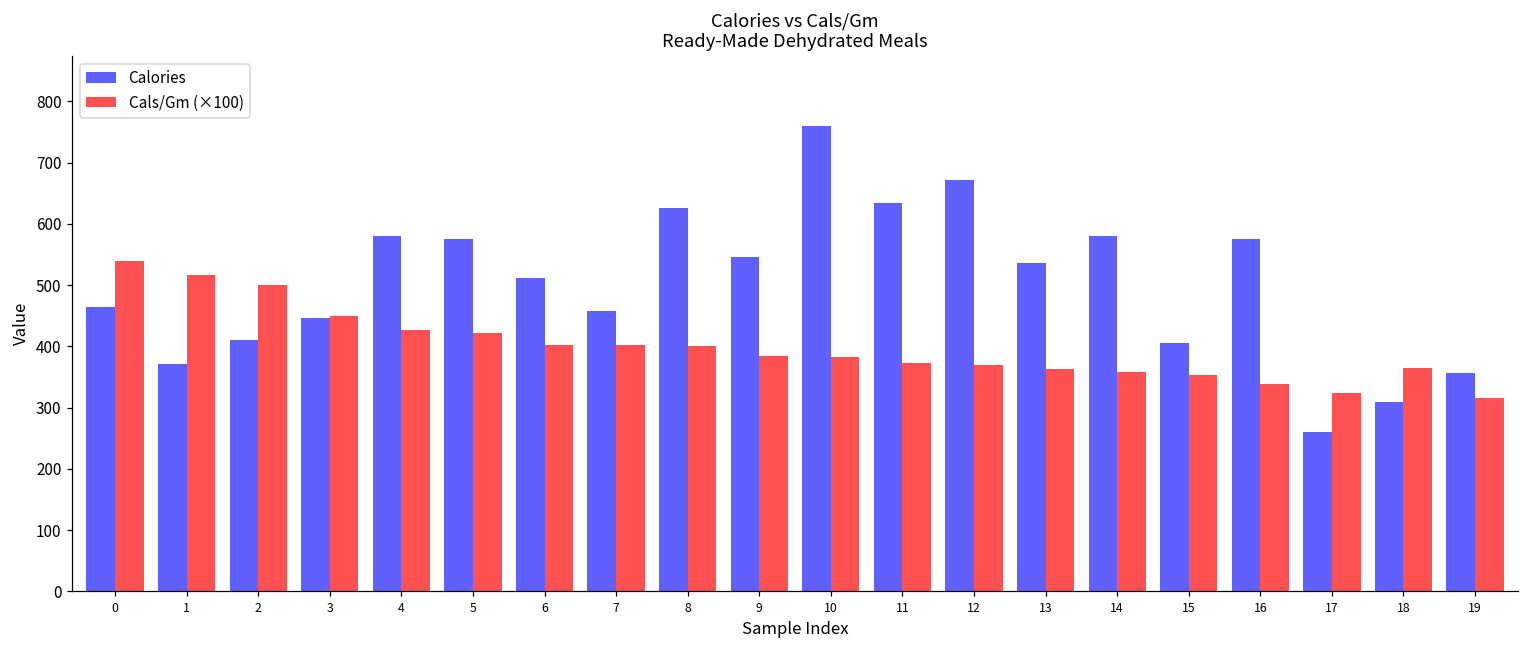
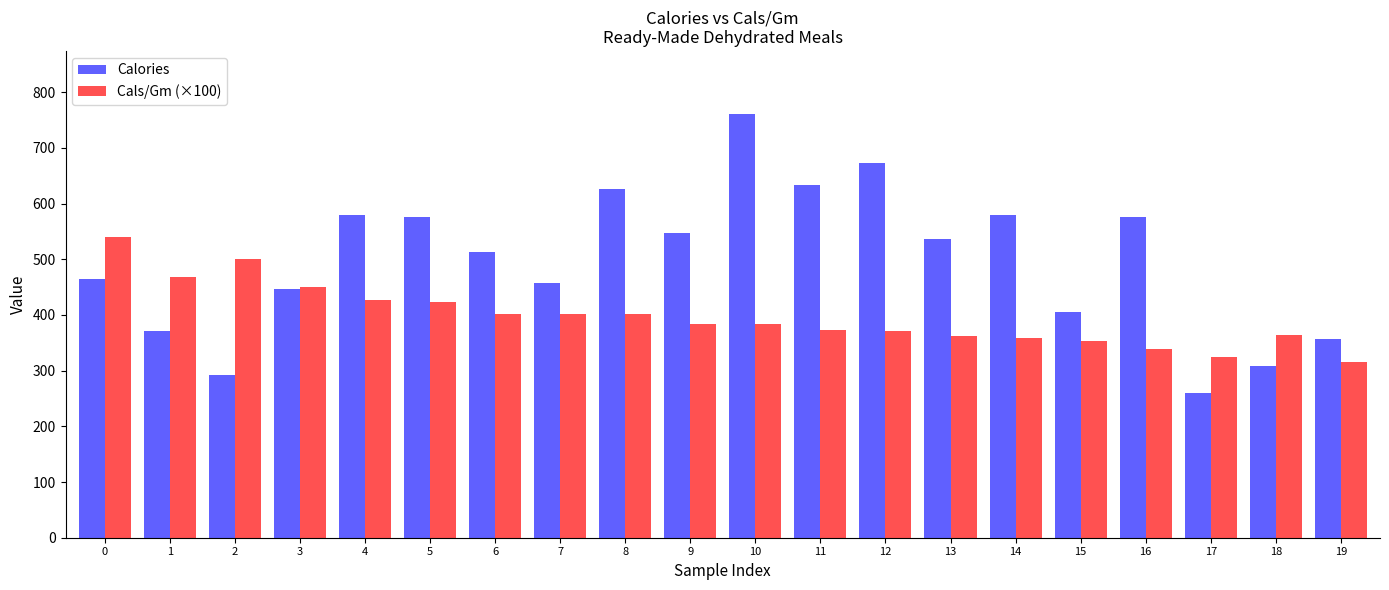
  {
    "Calories": {
      "0": 460,
      "1": 370,
-     "2": 410,
+     "2": 290,
      "3": 450,
      "4": 580,
      "5": 580,
      "6": 510,
      "7": 460,
      "8": 630,
      "9": 550,
      "10": 760,
      "11": 630,
      "12": 670,
      "13": 540,
      "14": 580,
      "15": 410,
      "16": 580,
      "17": 260,
      "18": 310,
      "19": 360
    },
    "Cals/Gm (×100)": {
      "0": 540,
-     "1": 520,
+     "1": 470,
      "2": 500,
      "3": 450,
      "4": 430,
      "5": 420,
      "6": 400,
      "7": 400,
      "8": 400,
      "9": 380,
      "10": 380,
      "11": 370,
      "12": 370,
      "13": 360,
      "14": 360,
      "15": 350,
      "16": 340,
      "17": 320,
      "18": 360,
      "19": 320
    }
  }
